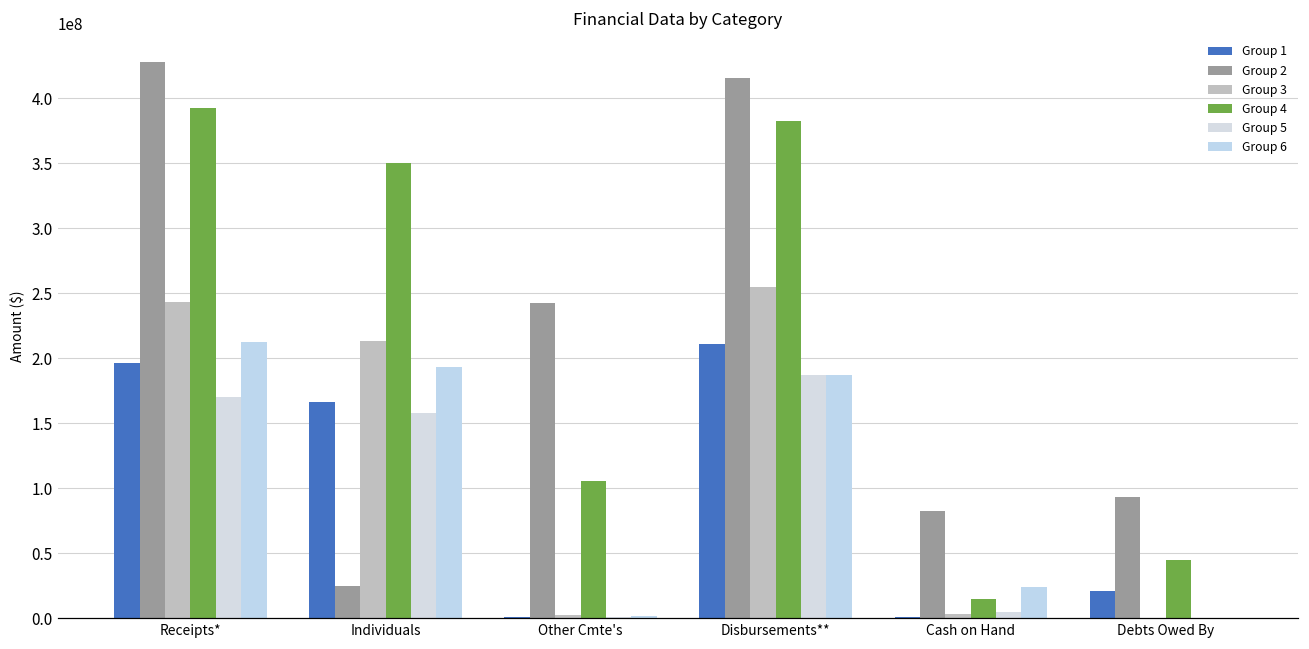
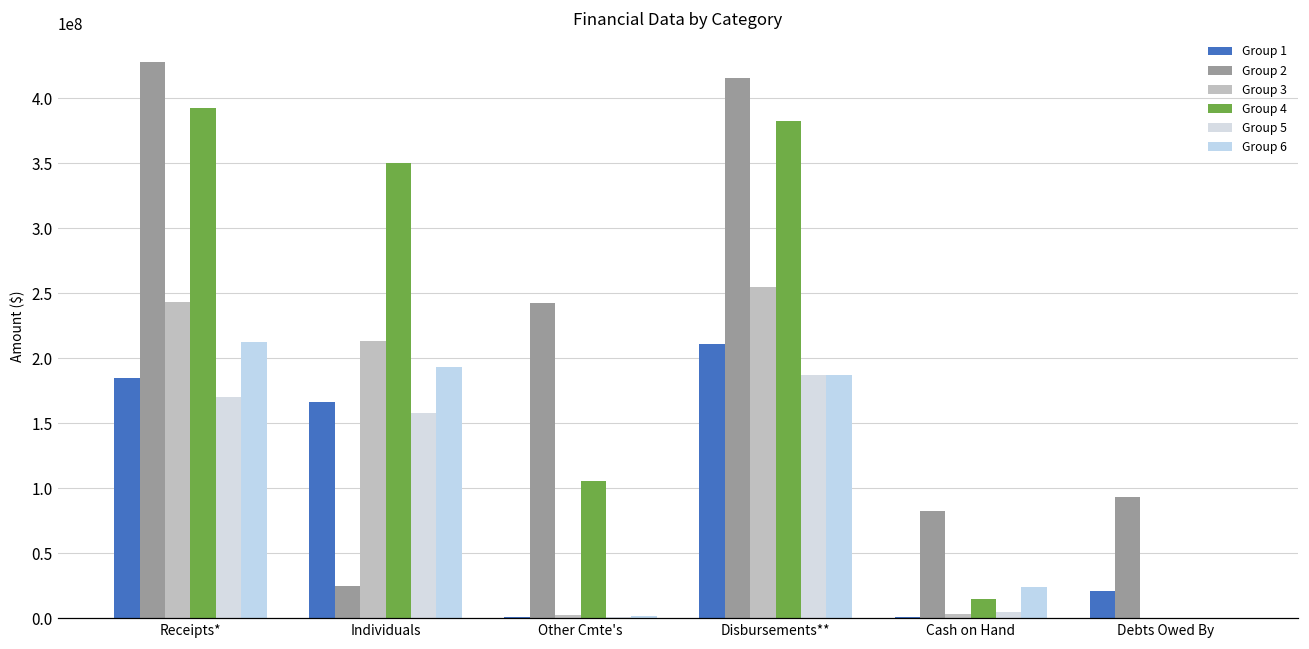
  {
    "Group 1": {
-     "Receipts*": 196000000,
+     "Receipts*": 185000000,
      "Individuals": 167000000,
      "Disbursements**": 211000000,
      "Debts Owed By": 21000000
    },
    "Group 2": {
      "Receipts*": 428000000,
      "Individuals": 25000000,
      "Other Cmte's": 243000000,
      "Disbursements**": 416000000,
      "Cash on Hand": 82000000,
      "Debts Owed By": 93000000
    },
    "Group 4": {
      "Receipts*": 392000000,
      "Individuals": 350000000,
      "Other Cmte's": 105000000,
      "Disbursements**": 383000000,
      "Cash on Hand": 15000000,
-     "Debts Owed By": 45000000
+     "Debts Owed By": 0
    }
  }
